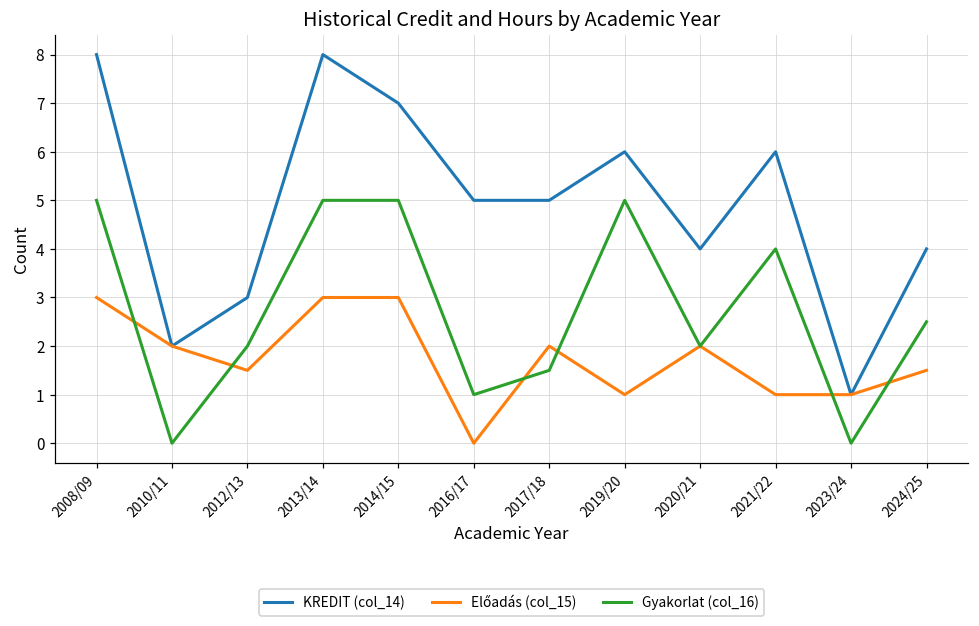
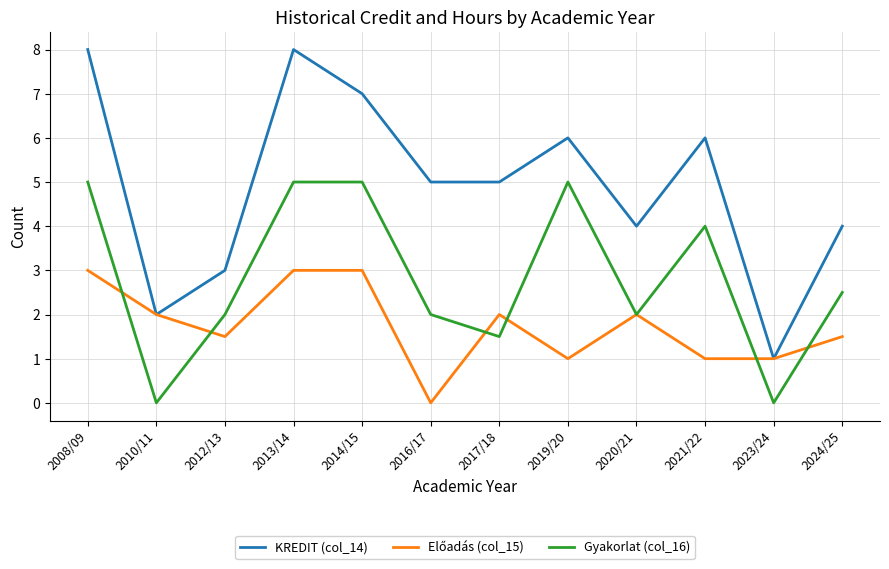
  {
    "KREDIT (col_14)": {
      "2008/09": 8,
      "2012/13": 3,
      "2013/14": 8,
      "2014/15": 7,
      "2016/17": 5,
      "2017/18": 5,
      "2019/20": 6,
      "2020/21": 4,
      "2021/22": 6,
      "2024/25": 4
    },
    "Előadás (col_15)": {
      "2008/09": 3,
      "2012/13": 1.5,
      "2013/14": 3,
      "2014/15": 3,
      "2016/17": 0,
      "2017/18": 2,
      "2019/20": 1,
      "2021/22": 1,
      "2024/25": 1.5
    },
    "Gyakorlat (col_16)": {
      "2008/09": 5,
      "2010/11": 0,
      "2012/13": 2,
      "2013/14": 5,
      "2014/15": 5,
-     "2016/17": 1,
+     "2016/17": 2,
      "2017/18": 1.5,
      "2019/20": 5,
      "2021/22": 4,
      "2023/24": 0,
      "2024/25": 2.5
    }
  }
